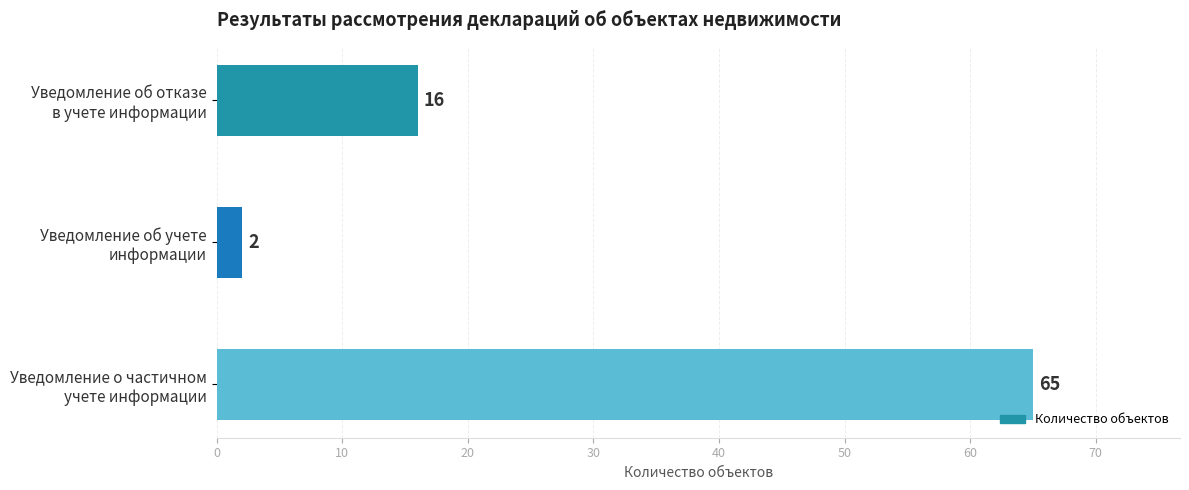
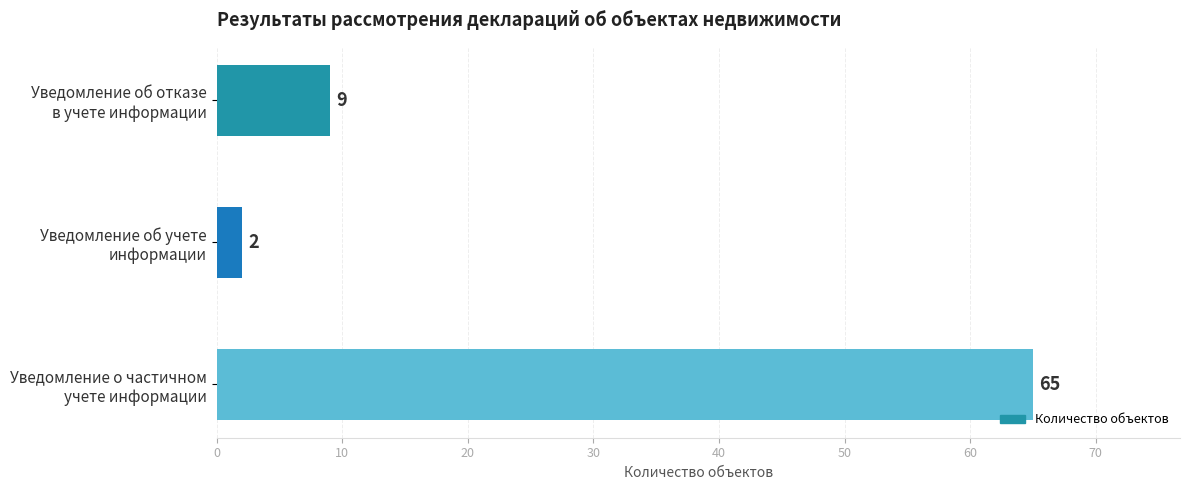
  {
-   "Уведомление об отказе в учете информации": 16,
+   "Уведомление об отказе в учете информации": 9,
    "Уведомление об учете информации": 2,
    "Уведомление о частичном учете информации": 65
  }
